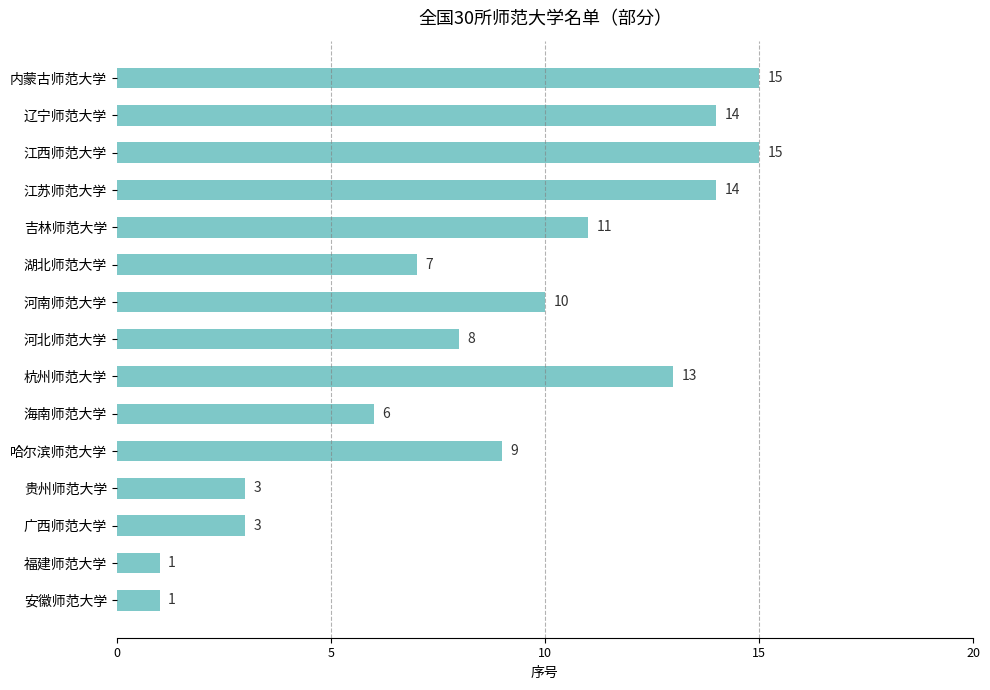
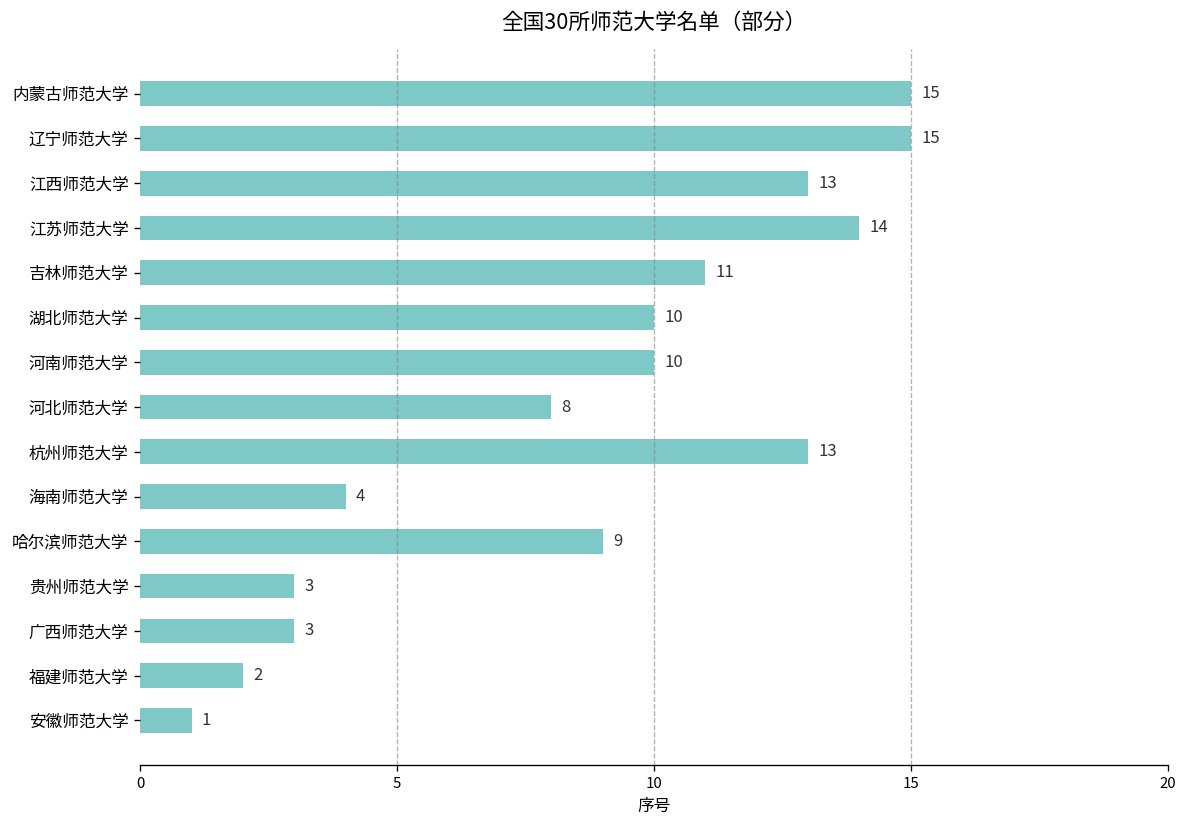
  {
    "内蒙古师范大学": 15,
-   "辽宁师范大学": 14,
-   "江西师范大学": 15,
+   "辽宁师范大学": 15,
+   "江西师范大学": 13,
    "江苏师范大学": 14,
    "吉林师范大学": 11,
-   "湖北师范大学": 7,
+   "湖北师范大学": 10,
    "河南师范大学": 10,
    "河北师范大学": 8,
    "杭州师范大学": 13,
-   "海南师范大学": 6,
+   "海南师范大学": 4,
    "哈尔滨师范大学": 9,
    "贵州师范大学": 3,
    "广西师范大学": 3,
-   "福建师范大学": 1,
+   "福建师范大学": 2,
    "安徽师范大学": 1
  }
